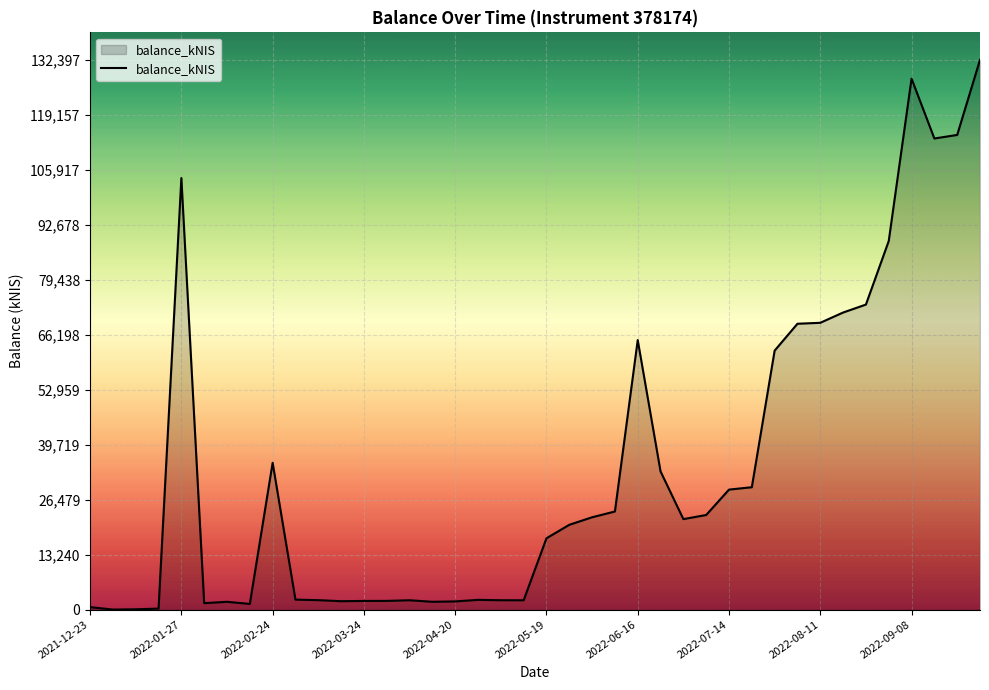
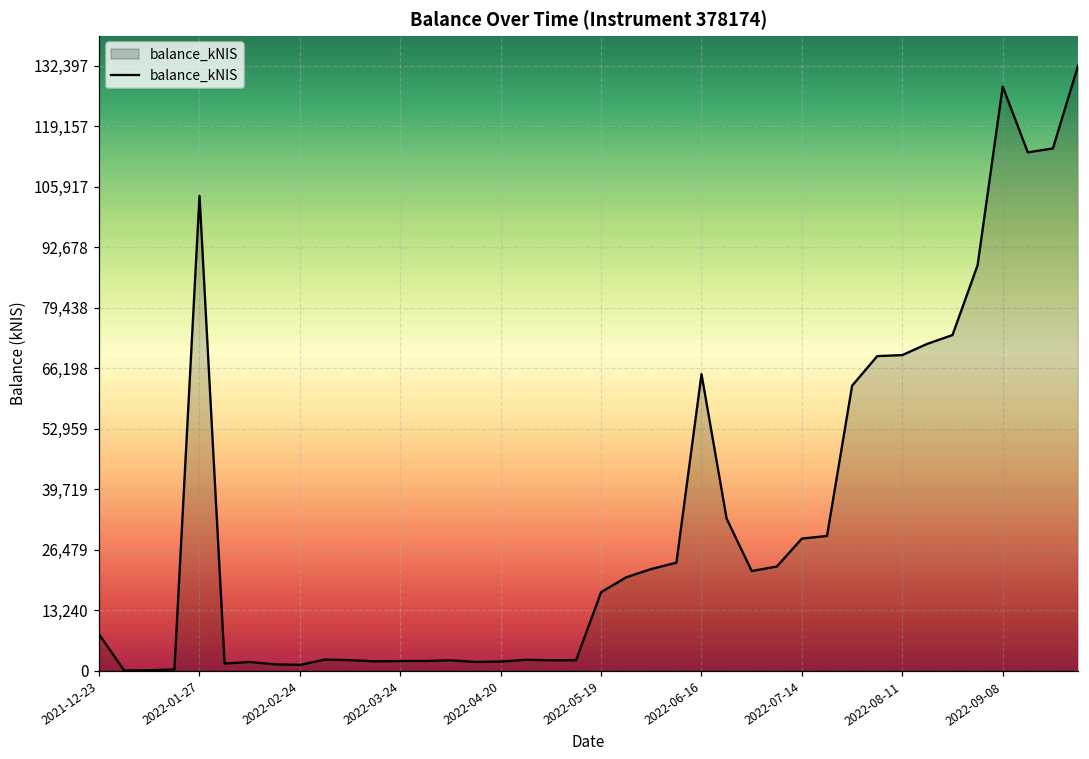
  {
-   "2021-12-23": "1,000",
+   "2021-12-23": "8,000",
    "2022-01-27": "104,000",
-   "2022-02-24": "35,000",
+   "2022-02-24": "1,000",
    "2022-03-24": "2,000",
    "2022-04-20": "2,000",
    "2022-05-19": "17,000",
    "2022-06-16": "65,000",
    "2022-07-14": "29,000",
    "2022-08-11": "69,000",
    "2022-09-08": "128,000"
  }
